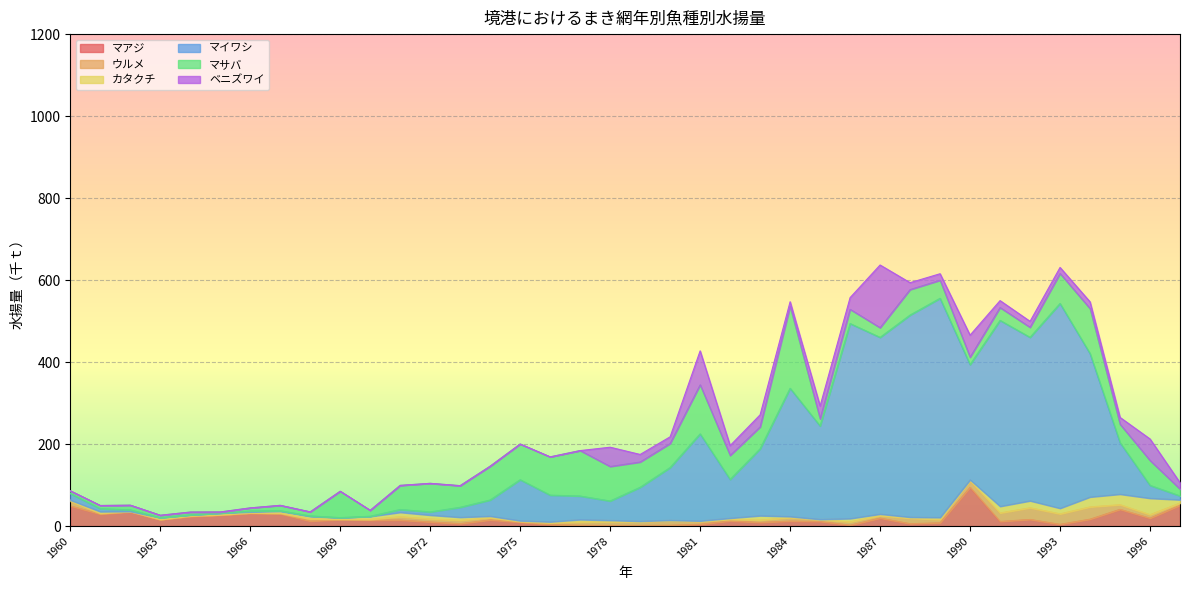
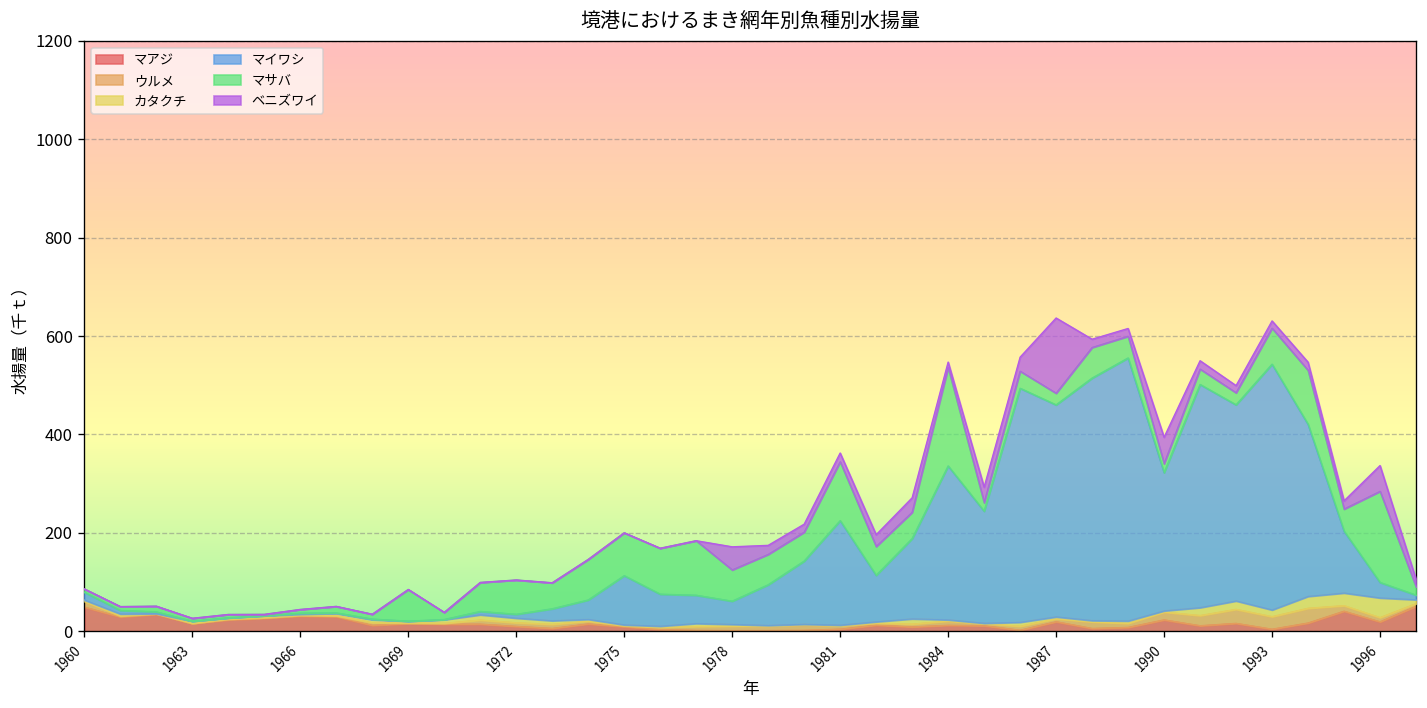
  {
    "マアジ": {
      "1960": 50,
      "1972": 10,
      "1978": 0,
      "1981": 0,
      "1984": 10,
-     "1990": 90,
+     "1990": 20,
      "1993": 0,
      "1996": 20
    },
    "マイワシ": {
      "1960": 20,
      "1972": 10,
      "1975": 100,
      "1978": 50,
      "1981": 210,
      "1984": 310,
      "1987": 430,
      "1990": 280,
      "1993": 500,
      "1996": 30
    },
    "マサバ": {
-     "1978": 80,
+     "1978": 60,
      "1981": 120,
      "1984": 200,
      "1987": 20,
      "1990": 20,
      "1993": 70,
-     "1996": 60
+     "1996": 190
    },
    "ベニズワイ": {
      "1978": 50,
-     "1981": 80,
+     "1981": 20,
      "1984": 10,
      "1987": 150,
      "1990": 50,
      "1993": 10,
      "1996": 50
    }
  }
